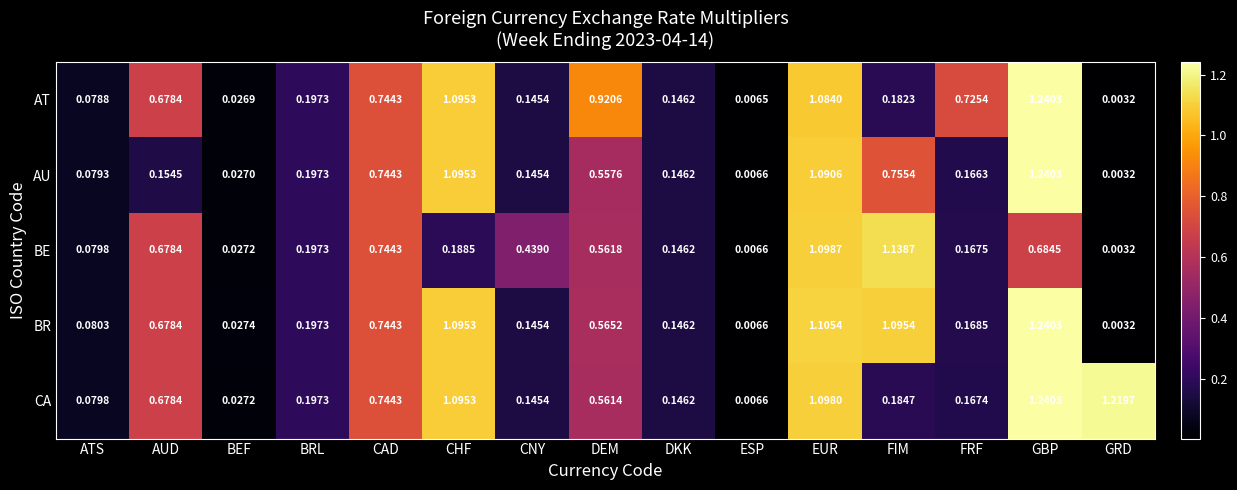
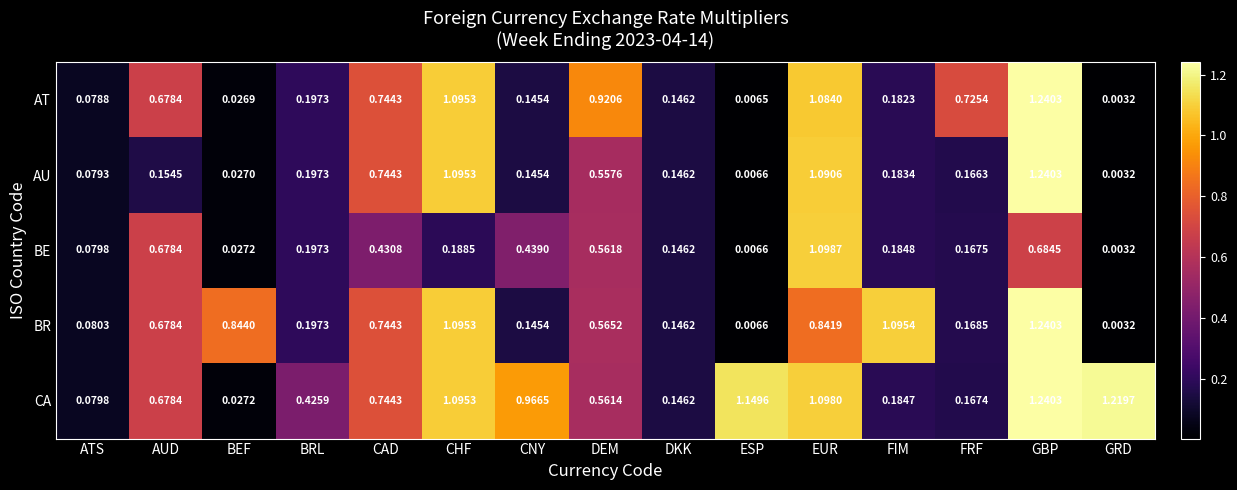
  {
    "AT": {
      "ATS": 0.0788,
      "AUD": 0.6784,
      "BEF": 0.0269,
      "BRL": 0.1973,
      "CAD": 0.7443,
      "CHF": 1.0953,
      "CNY": 0.1454,
      "DEM": 0.9206,
      "DKK": 0.1462,
      "ESP": 0.0065,
      "EUR": 1.0840,
      "FIM": 0.1823,
      "FRF": 0.7254,
      "GBP": 1.2403,
      "GRD": 0.0032
    },
    "AU": {
      "ATS": 0.0793,
      "AUD": 0.1545,
      "BEF": 0.0270,
      "BRL": 0.1973,
      "CAD": 0.7443,
      "CHF": 1.0953,
      "CNY": 0.1454,
      "DEM": 0.5576,
      "DKK": 0.1462,
      "ESP": 0.0066,
      "EUR": 1.0906,
-     "FIM": 0.7554,
+     "FIM": 0.1834,
      "FRF": 0.1663,
      "GBP": 1.2403,
      "GRD": 0.0032
    },
    "BE": {
      "ATS": 0.0798,
      "AUD": 0.6784,
      "BEF": 0.0272,
      "BRL": 0.1973,
-     "CAD": 0.7443,
+     "CAD": 0.4308,
      "CHF": 0.1885,
      "CNY": 0.4390,
      "DEM": 0.5618,
      "DKK": 0.1462,
      "ESP": 0.0066,
      "EUR": 1.0987,
-     "FIM": 1.1387,
+     "FIM": 0.1848,
      "FRF": 0.1675,
      "GBP": 0.6845,
      "GRD": 0.0032
    },
    "BR": {
      "ATS": 0.0803,
      "AUD": 0.6784,
-     "BEF": 0.0274,
+     "BEF": 0.8440,
      "BRL": 0.1973,
      "CAD": 0.7443,
      "CHF": 1.0953,
      "CNY": 0.1454,
      "DEM": 0.5652,
      "DKK": 0.1462,
      "ESP": 0.0066,
-     "EUR": 1.1054,
+     "EUR": 0.8419,
      "FIM": 1.0954,
      "FRF": 0.1685,
      "GBP": 1.2403,
      "GRD": 0.0032
    },
    "CA": {
      "ATS": 0.0798,
      "AUD": 0.6784,
      "BEF": 0.0272,
-     "BRL": 0.1973,
+     "BRL": 0.4259,
      "CAD": 0.7443,
      "CHF": 1.0953,
-     "CNY": 0.1454,
+     "CNY": 0.9665,
      "DEM": 0.5614,
      "DKK": 0.1462,
-     "ESP": 0.0066,
+     "ESP": 1.1496,
      "EUR": 1.0980,
      "FIM": 0.1847,
      "FRF": 0.1674,
      "GBP": 1.2403,
      "GRD": 1.2197
    }
  }
